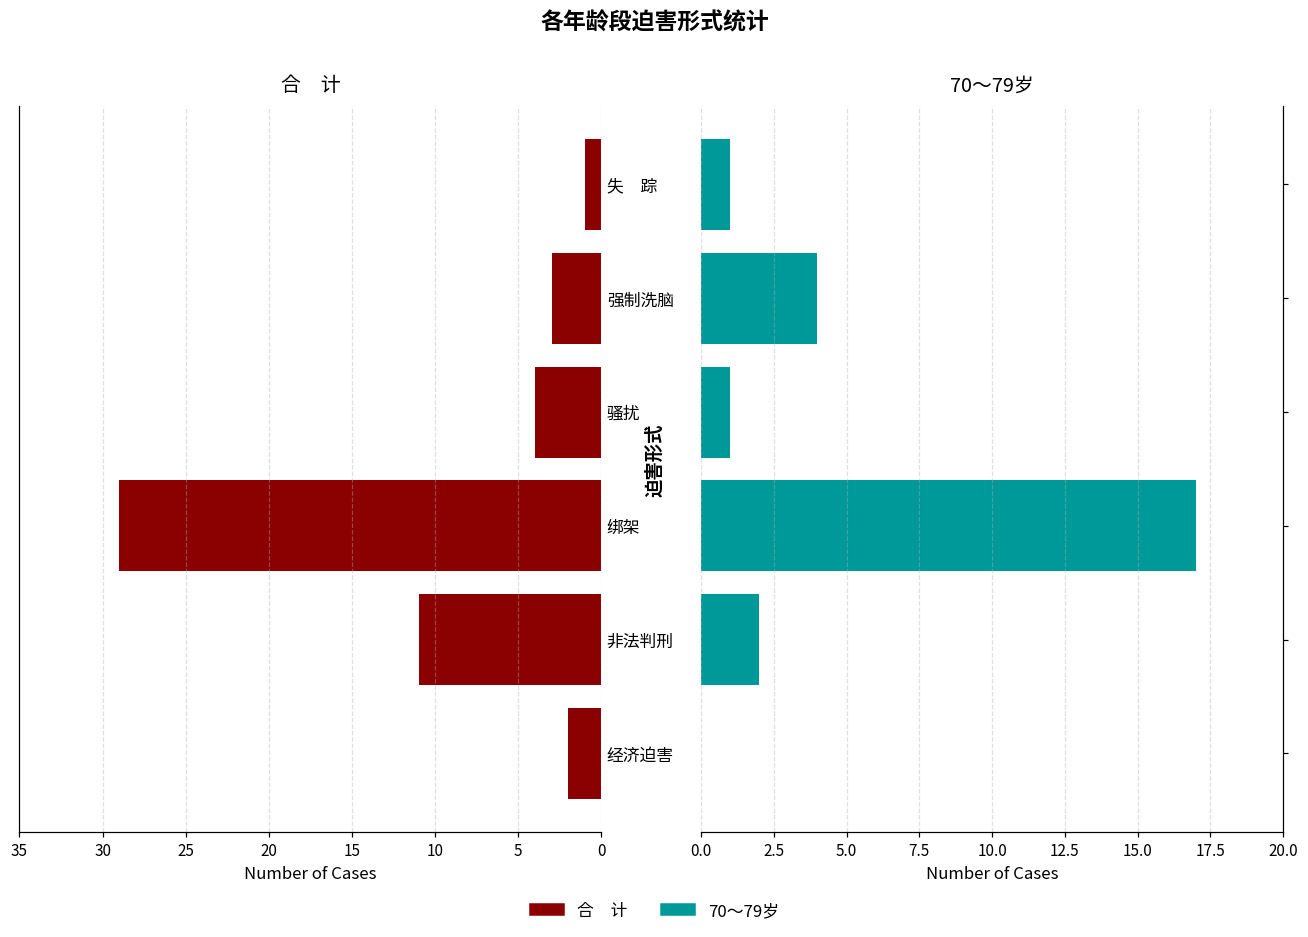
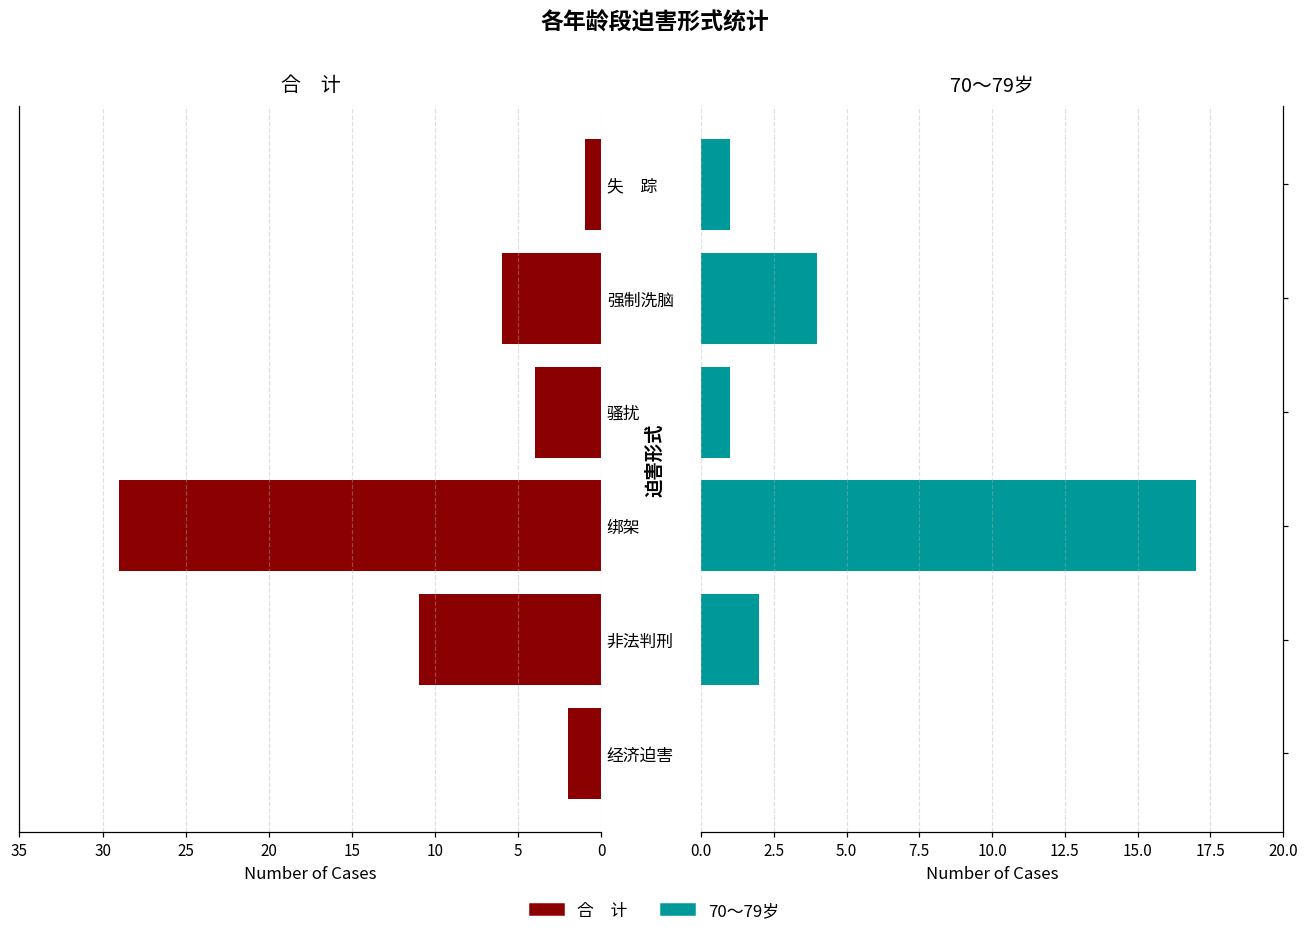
  {
    "合 计": {
      "失 踪": 1,
-     "强制洗脑": 3,
+     "强制洗脑": 6,
      "骚扰": 4,
      "绑架": 29,
      "非法判刑": 11,
      "经济迫害": 2
    }
  }
